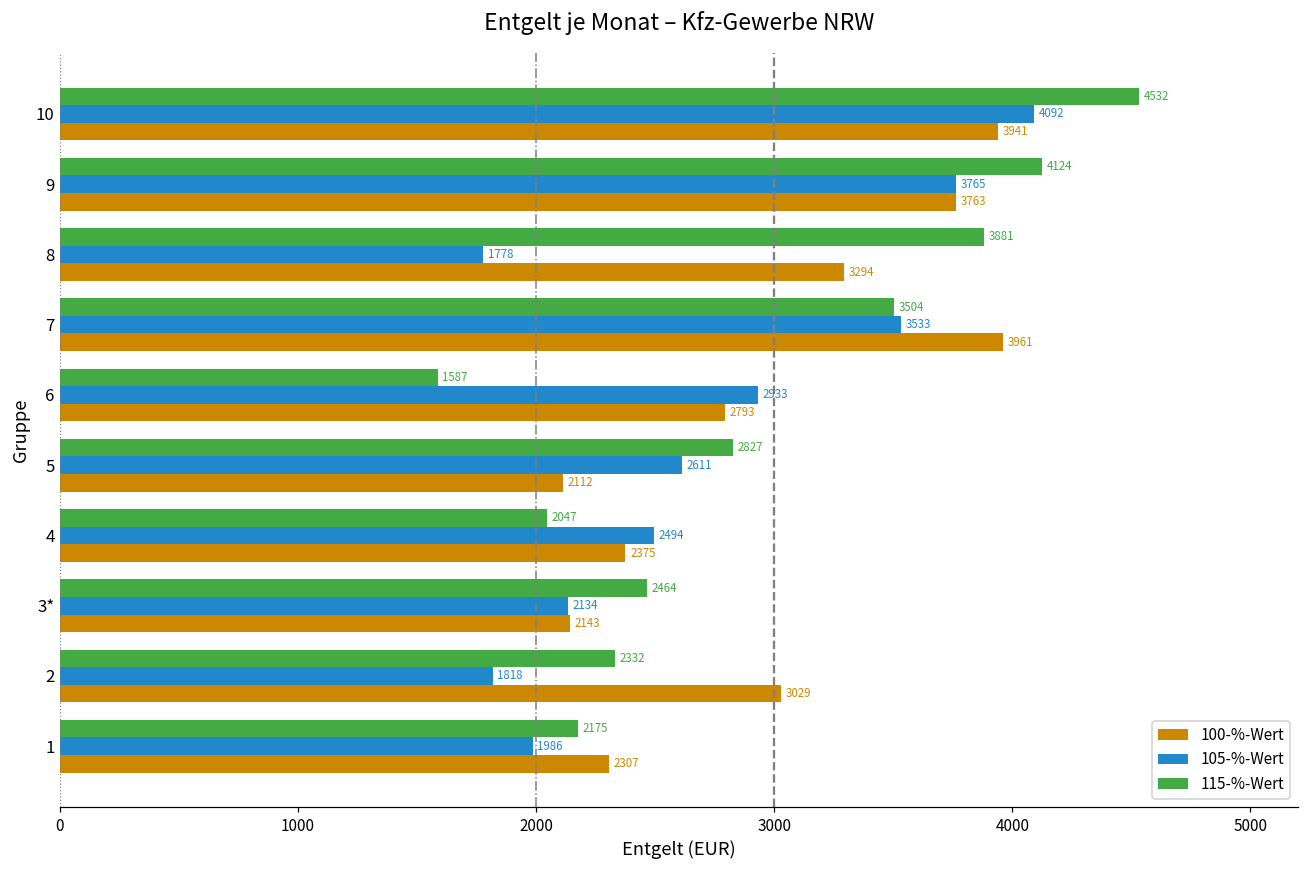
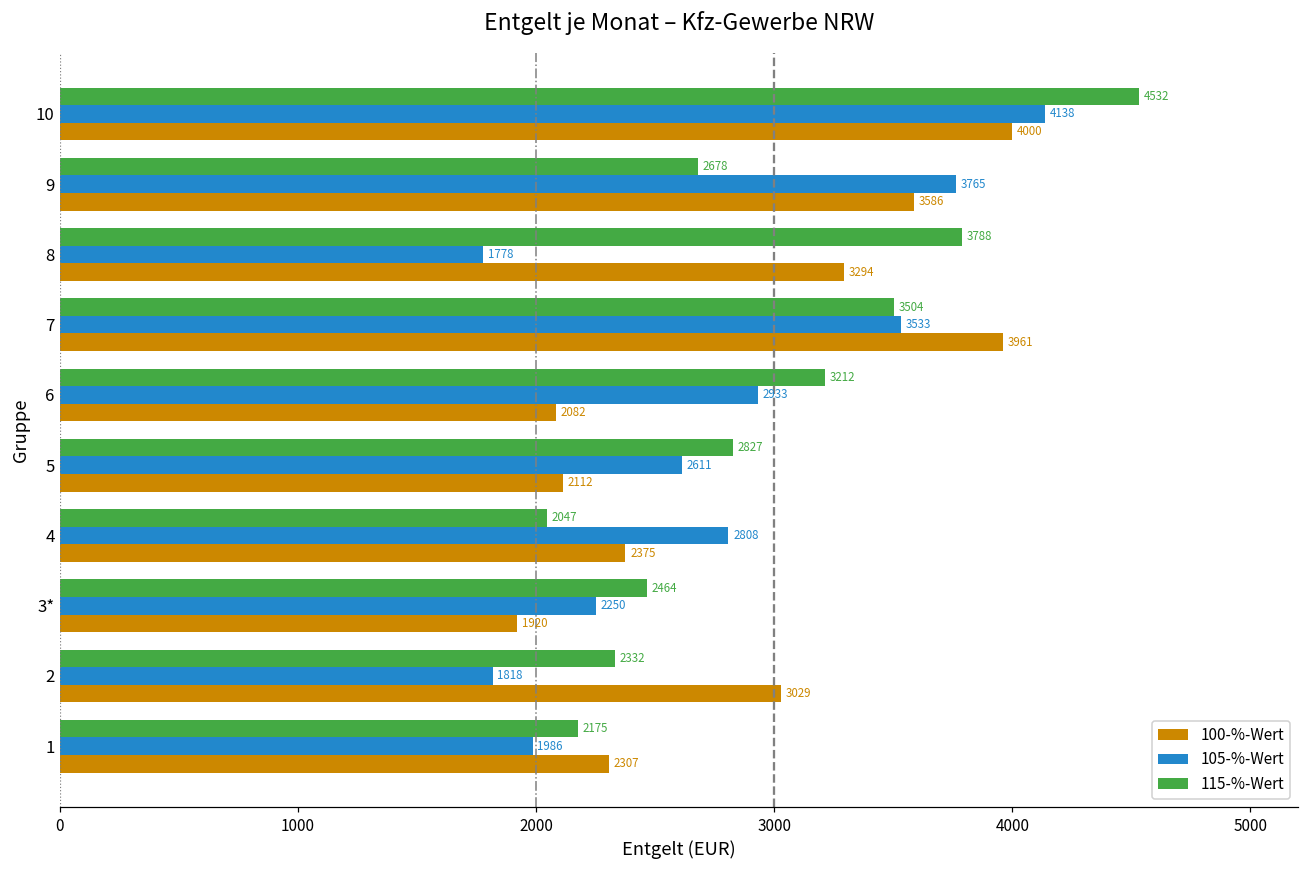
  {
    "100-%-Wert": {
-     "10": 3941,
-     "9": 3763,
+     "10": 4000,
+     "9": 3586,
      "8": 3294,
      "7": 3961,
-     "6": 2793,
+     "6": 2082,
      "5": 2112,
      "4": 2375,
-     "3*": 2143,
+     "3*": 1920,
      "2": 3029,
      "1": 2307
    },
    "105-%-Wert": {
-     "10": 4092,
+     "10": 4138,
      "9": 3765,
      "8": 1778,
      "7": 3533,
      "6": 2933,
      "5": 2611,
-     "4": 2494,
-     "3*": 2134,
+     "4": 2808,
+     "3*": 2250,
      "2": 1818,
      "1": 1986
    },
    "115-%-Wert": {
      "10": 4532,
-     "9": 4124,
-     "8": 3881,
+     "9": 2678,
+     "8": 3788,
      "7": 3504,
-     "6": 1587,
+     "6": 3212,
      "5": 2827,
      "4": 2047,
      "3*": 2464,
      "2": 2332,
      "1": 2175
    }
  }
